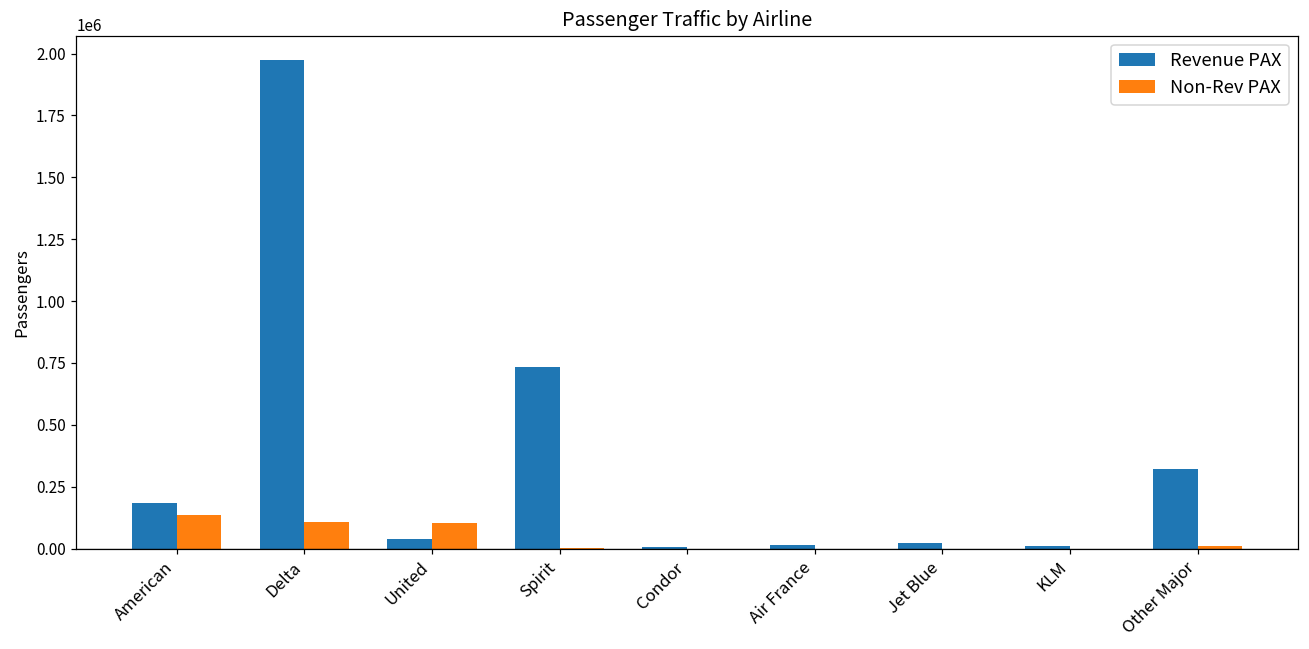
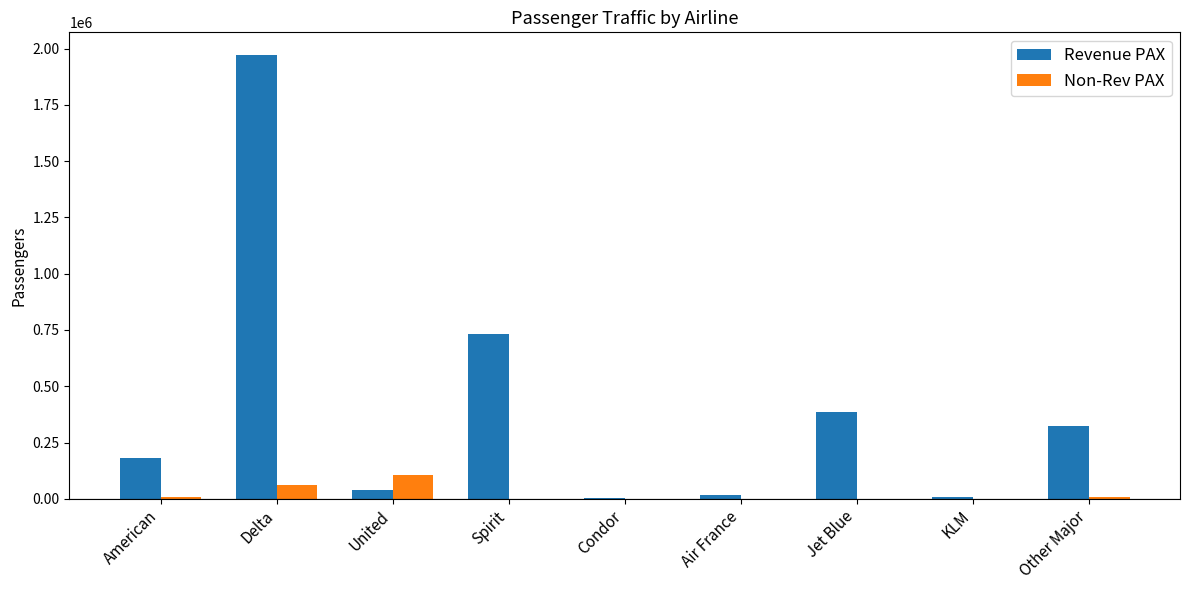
  {
    "Revenue PAX": {
      "American": 180000,
      "Delta": 1970000,
      "United": 40000,
      "Spirit": 730000,
      "Air France": 20000,
-     "Jet Blue": 20000,
+     "Jet Blue": 390000,
      "Other Major": 320000
    },
    "Non-Rev PAX": {
-     "American": 130000,
-     "Delta": 110000,
+     "American": 10000,
+     "Delta": 60000,
      "United": 110000,
      "Condor": 0
    }
  }
